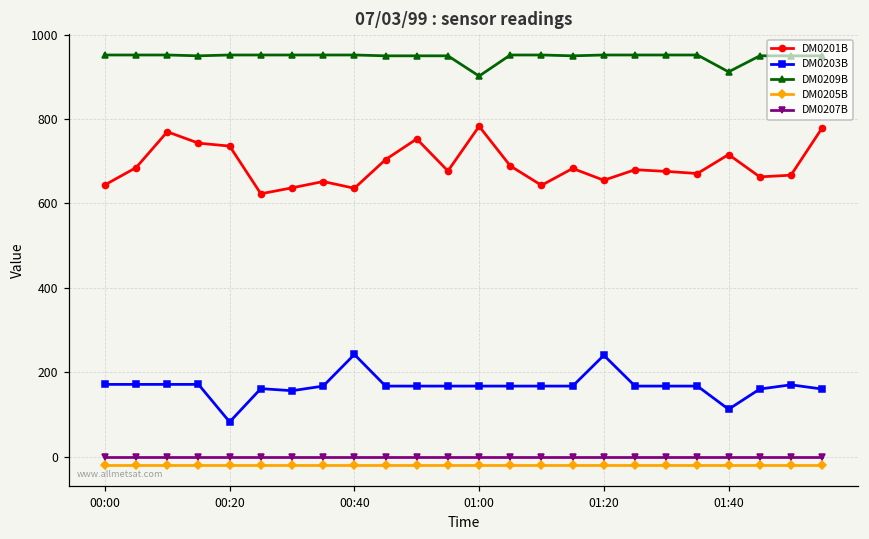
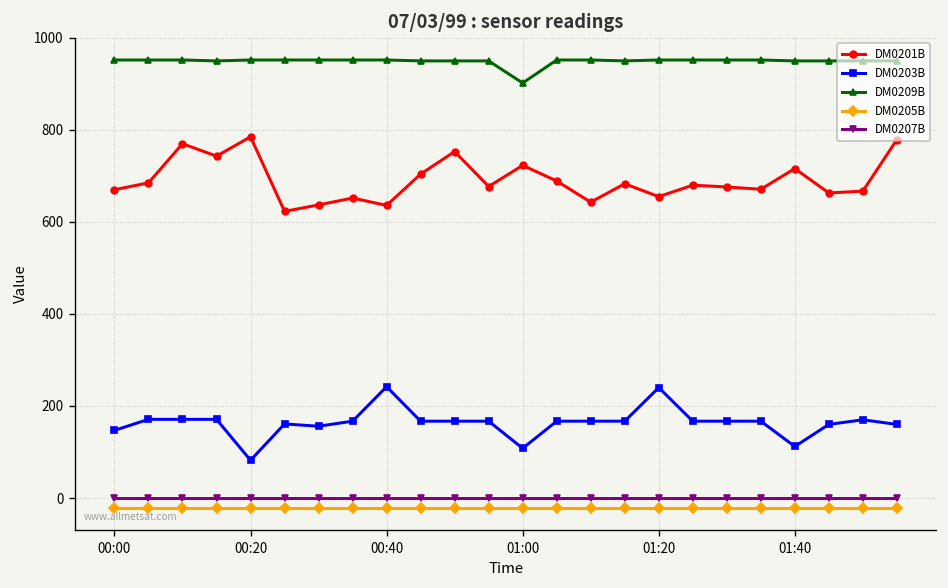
  {
    "DM0201B": {
-     "00:00": 640,
-     "00:20": 740,
+     "00:00": 670,
+     "00:20": 790,
      "00:40": 640,
-     "01:00": 780,
+     "01:00": 720,
      "01:20": 660,
      "01:40": 720
    },
    "DM0203B": {
-     "00:00": 170,
+     "00:00": 150,
      "00:20": 80,
      "00:40": 240,
-     "01:00": 170,
+     "01:00": 110,
      "01:20": 240,
      "01:40": 110
    },
    "DM0209B": {
      "00:00": 950,
      "00:20": 950,
      "00:40": 950,
      "01:00": 900,
      "01:20": 950,
-     "01:40": 910
+     "01:40": 950
    },
    "DM0205B": {
      "00:00": -20,
      "00:20": -20,
      "00:40": -20,
      "01:00": -20,
      "01:20": -20,
      "01:40": -20
    },
    "DM0207B": {
      "00:00": 0,
      "00:20": 0,
      "00:40": 0,
      "01:00": 0,
      "01:20": 0,
      "01:40": 0
    }
  }
